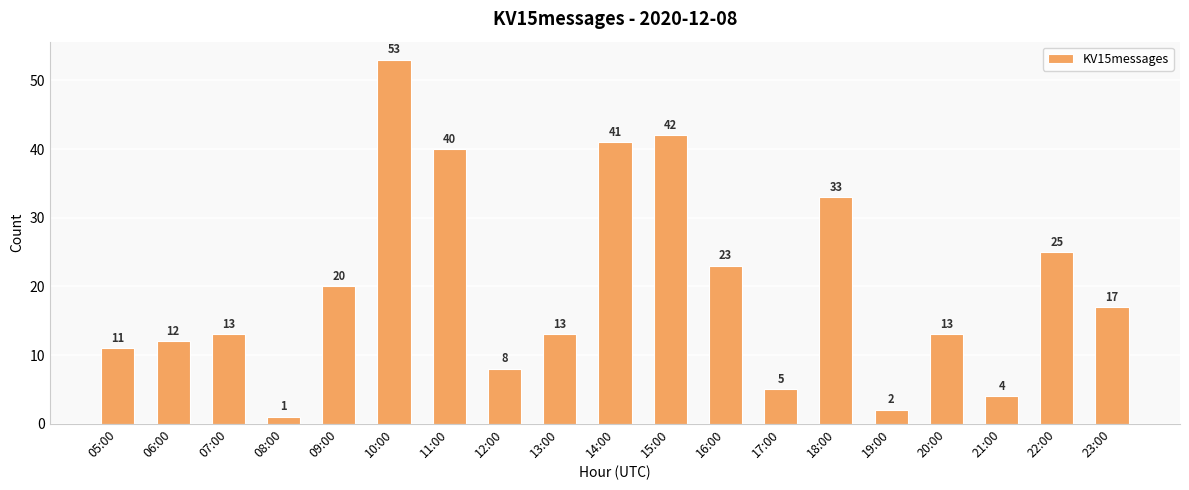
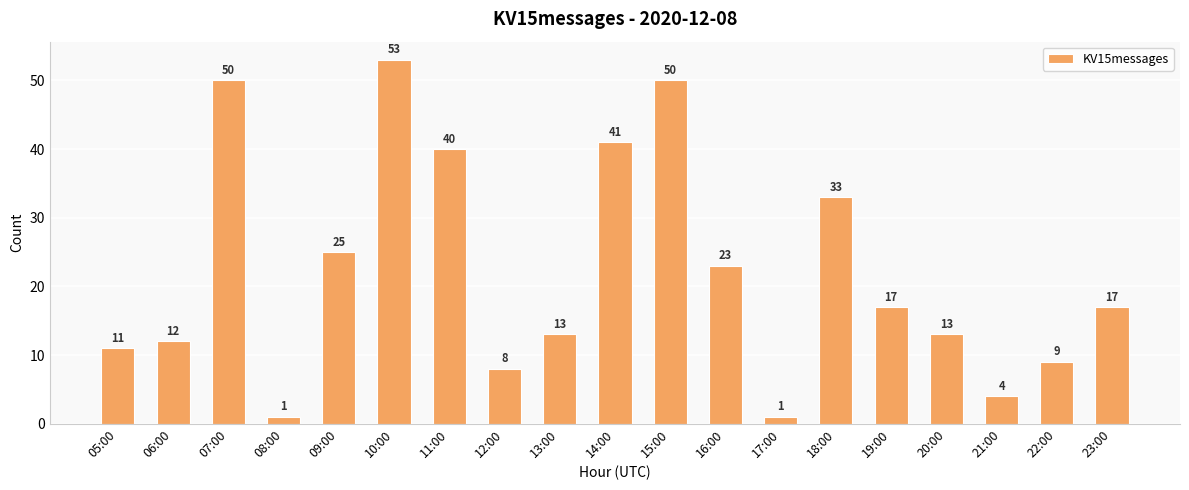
  {
    "05:00": 11,
    "06:00": 12,
-   "07:00": 13,
+   "07:00": 50,
    "08:00": 1,
-   "09:00": 20,
+   "09:00": 25,
    "10:00": 53,
    "11:00": 40,
    "12:00": 8,
    "13:00": 13,
    "14:00": 41,
-   "15:00": 42,
+   "15:00": 50,
    "16:00": 23,
-   "17:00": 5,
+   "17:00": 1,
    "18:00": 33,
-   "19:00": 2,
+   "19:00": 17,
    "20:00": 13,
    "21:00": 4,
-   "22:00": 25,
+   "22:00": 9,
    "23:00": 17
  }
